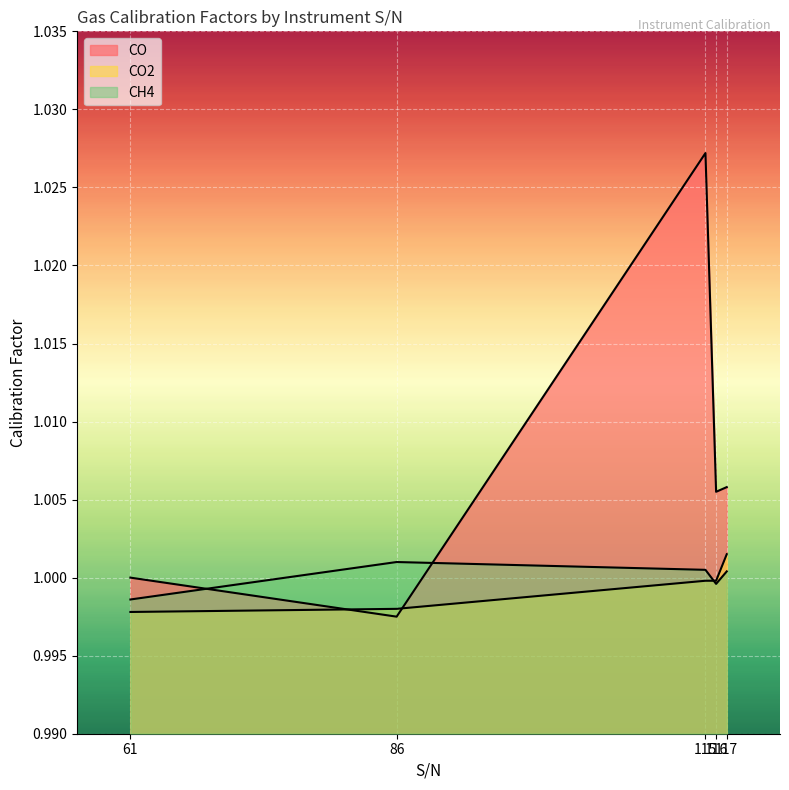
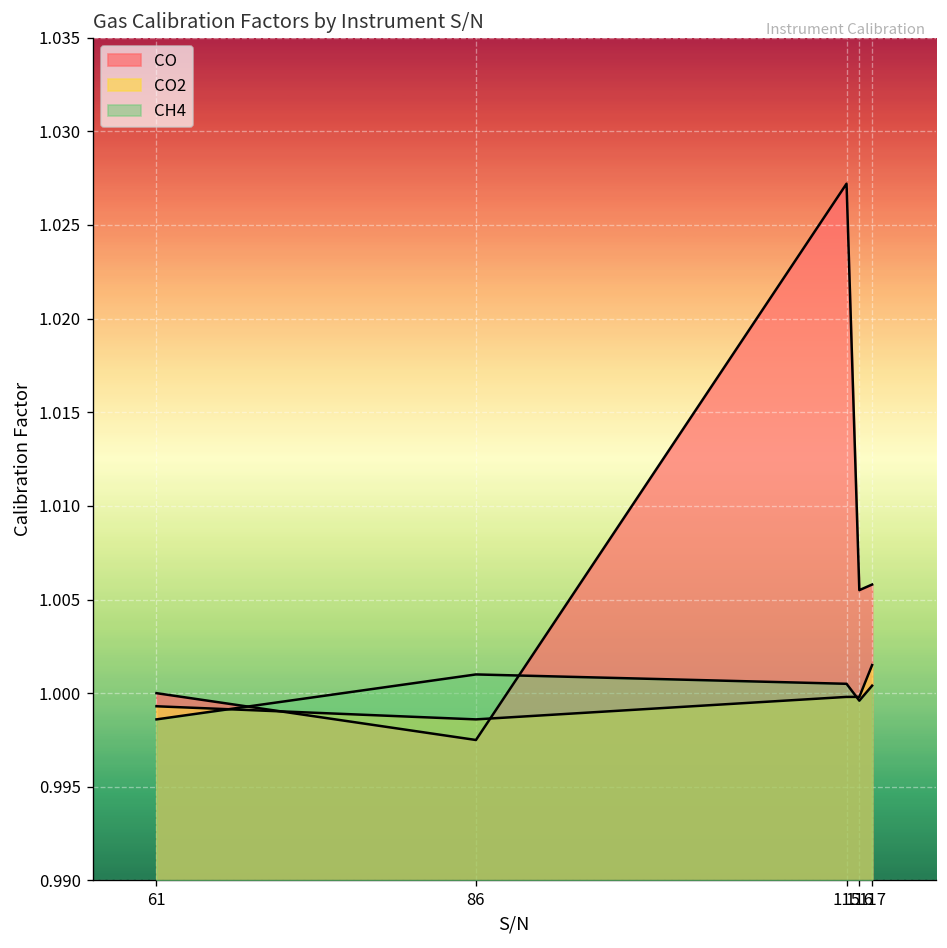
  {
    "CO": {
      "61": 1.0000,
      "86": 0.9975
    },
    "CO2": {
-     "61": 0.9978,
-     "86": 0.9980
+     "61": 0.9993,
+     "86": 0.9986
    },
    "CH4": {
      "61": 0.9986,
      "86": 1.0010
    }
  }
